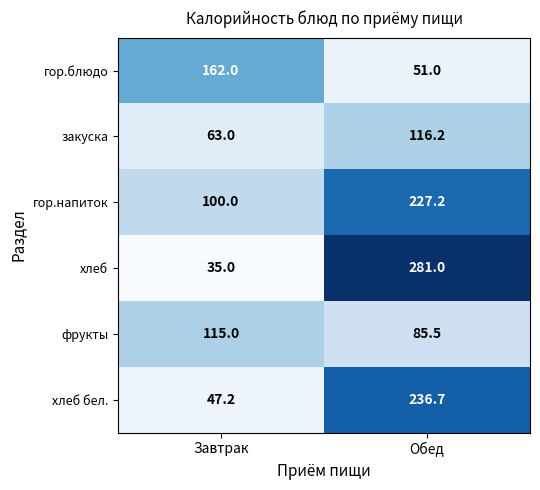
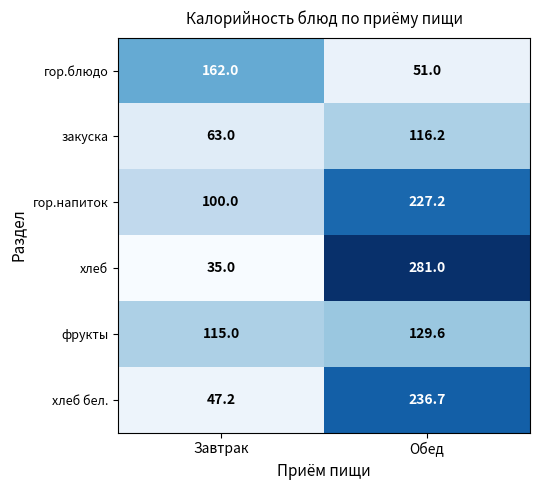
  {
    "гор.блюдо": {
      "Завтрак": 162.0,
      "Обед": 51.0
    },
    "закуска": {
      "Завтрак": 63.0,
      "Обед": 116.2
    },
    "гор.напиток": {
      "Завтрак": 100.0,
      "Обед": 227.2
    },
    "хлеб": {
      "Завтрак": 35.0,
      "Обед": 281.0
    },
    "фрукты": {
      "Завтрак": 115.0,
-     "Обед": 85.5
+     "Обед": 129.6
    },
    "хлеб бел.": {
      "Завтрак": 47.2,
      "Обед": 236.7
    }
  }
